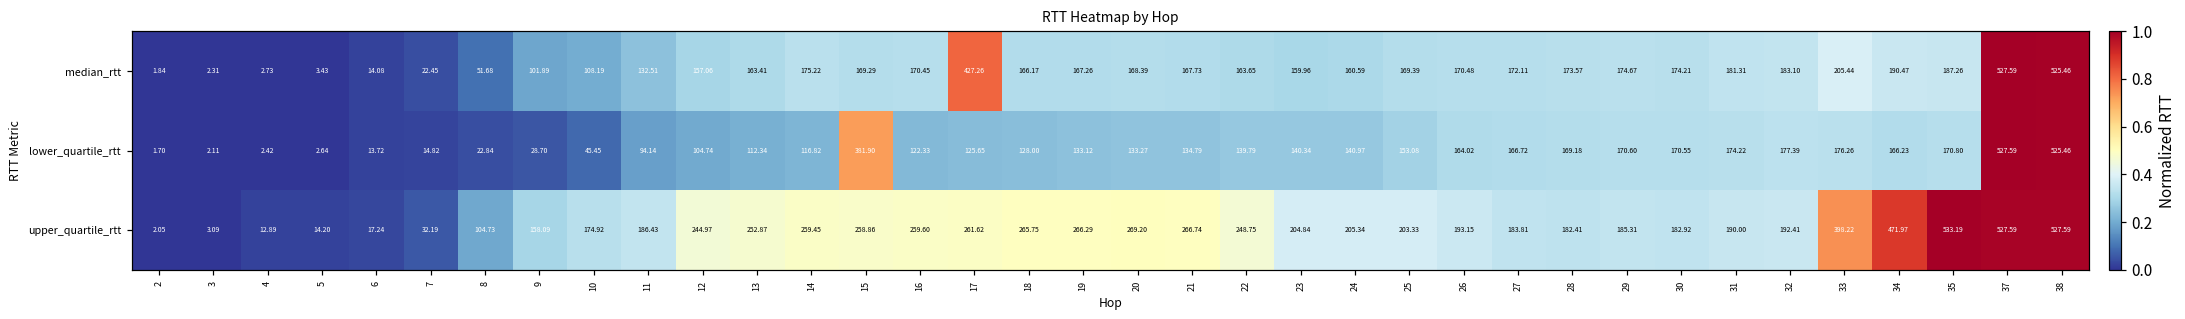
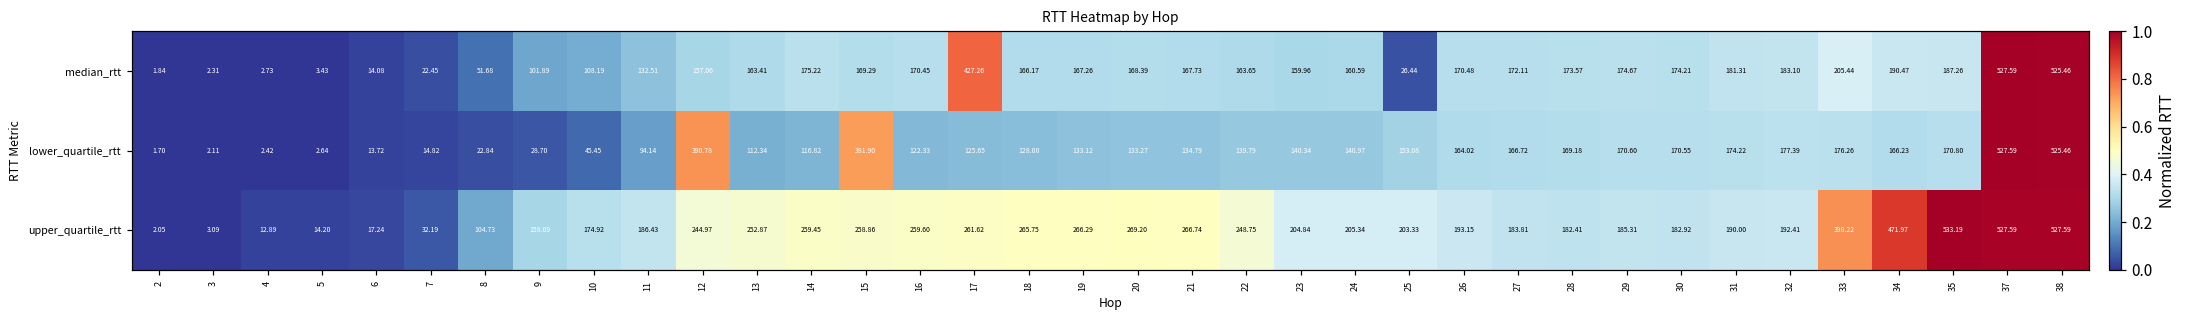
  {
    "median_rtt": {
      "2": 1.84,
      "3": 2.31,
      "4": 2.73,
      "5": 3.43,
      "6": 14.08,
      "7": 22.45,
      "8": 51.68,
      "9": 101.89,
      "10": 108.19,
      "11": 132.51,
      "12": 157.06,
      "13": 163.41,
      "14": 175.22,
      "15": 169.29,
      "16": 170.45,
      "17": 427.26,
      "18": 166.17,
      "19": 167.26,
      "20": 168.39,
      "21": 167.73,
      "22": 163.65,
      "23": 159.96,
      "24": 160.59,
-     "25": 169.39,
+     "25": 26.44,
      "26": 170.48,
      "27": 172.11,
      "28": 173.57,
      "29": 174.67,
      "30": 174.21,
      "31": 181.31,
      "32": 183.10,
      "33": 205.44,
      "34": 190.47,
      "35": 187.26,
      "37": 527.59,
      "38": 525.46
    },
    "lower_quartile_rtt": {
      "2": 1.70,
      "3": 2.11,
      "4": 2.42,
      "5": 2.64,
      "6": 13.72,
      "7": 14.82,
      "8": 22.84,
      "9": 28.70,
      "10": 45.45,
      "11": 94.14,
-     "12": 104.74,
+     "12": 390.78,
      "13": 112.34,
      "14": 116.82,
      "15": 381.90,
      "16": 122.33,
      "17": 125.65,
      "18": 128.00,
      "19": 133.12,
      "20": 133.27,
      "21": 134.79,
      "22": 139.79,
      "23": 140.34,
      "24": 140.97,
      "25": 153.08,
      "26": 164.02,
      "27": 166.72,
      "28": 169.18,
      "29": 170.60,
      "30": 170.55,
      "31": 174.22,
      "32": 177.39,
      "33": 176.26,
      "34": 166.23,
      "35": 170.80,
      "37": 527.59,
      "38": 525.46
    },
    "upper_quartile_rtt": {
      "2": 2.05,
      "3": 3.09,
      "4": 12.89,
      "5": 14.20,
      "6": 17.24,
      "7": 32.19,
      "8": 104.73,
      "9": 158.09,
      "10": 174.92,
      "11": 186.43,
      "12": 244.97,
      "13": 252.87,
      "14": 259.45,
      "15": 258.86,
      "16": 259.60,
      "17": 261.62,
      "18": 265.75,
      "19": 266.29,
      "20": 269.20,
      "21": 266.74,
      "22": 248.75,
      "23": 204.84,
      "24": 205.34,
      "25": 203.33,
      "26": 193.15,
      "27": 183.81,
      "28": 182.41,
      "29": 185.31,
      "30": 182.92,
      "31": 190.00,
      "32": 192.41,
      "33": 398.22,
      "34": 471.97,
      "35": 533.19,
      "37": 527.59,
      "38": 527.59
    }
  }
